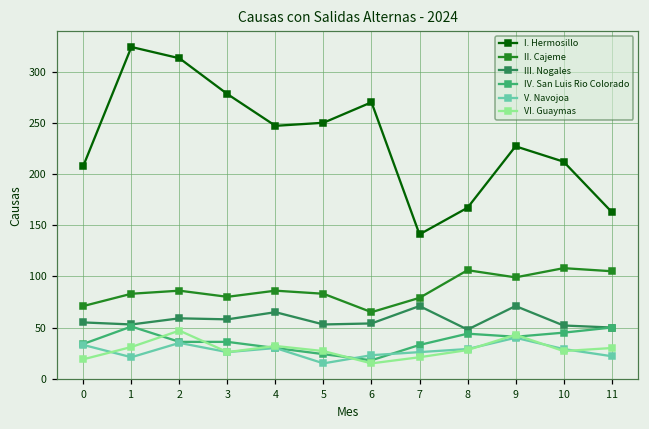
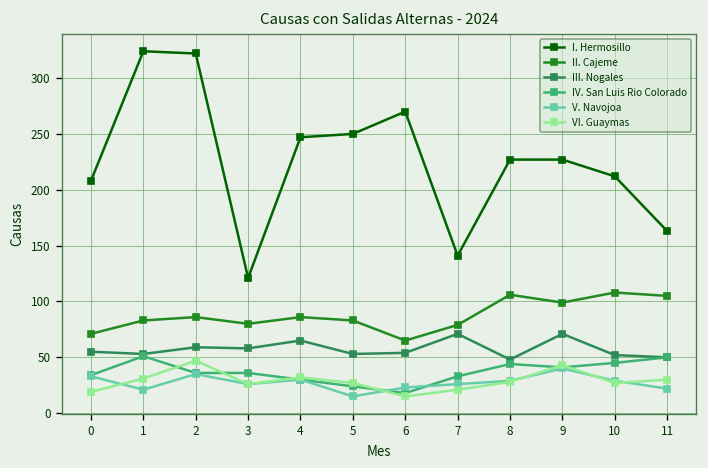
  {
    "I. Hermosillo": {
      "0": 210,
      "1": 320,
-     "2": 310,
-     "3": 280,
+     "2": 320,
+     "3": 120,
      "4": 250,
      "5": 250,
      "6": 270,
      "7": 140,
-     "8": 170,
+     "8": 230,
      "9": 230,
      "10": 210,
      "11": 160
    }
  }
